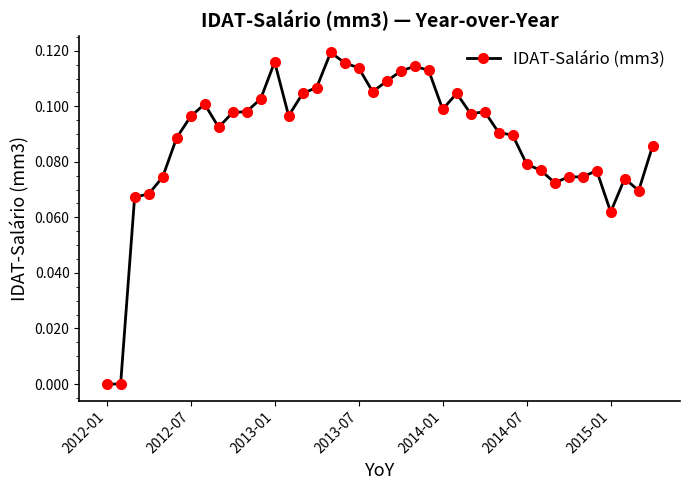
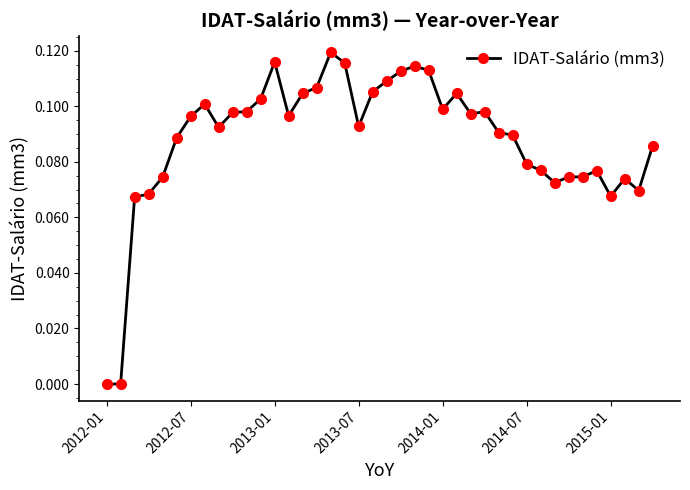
  {
    "2012-01": 0.000,
    "2012-07": 0.096,
    "2013-01": 0.116,
-   "2013-07": 0.114,
+   "2013-07": 0.093,
    "2014-01": 0.099,
    "2014-07": 0.079,
-   "2015-01": 0.062
+   "2015-01": 0.068
  }
